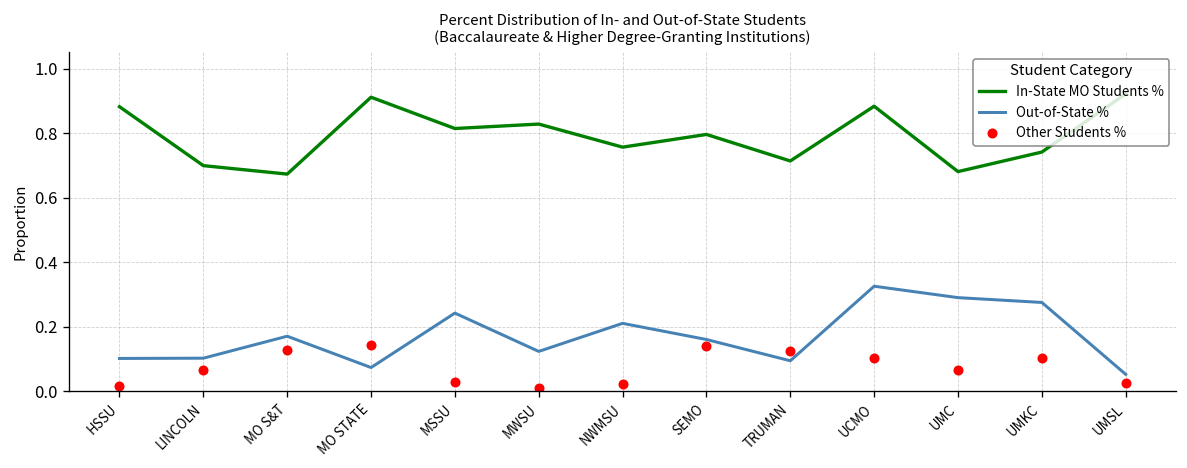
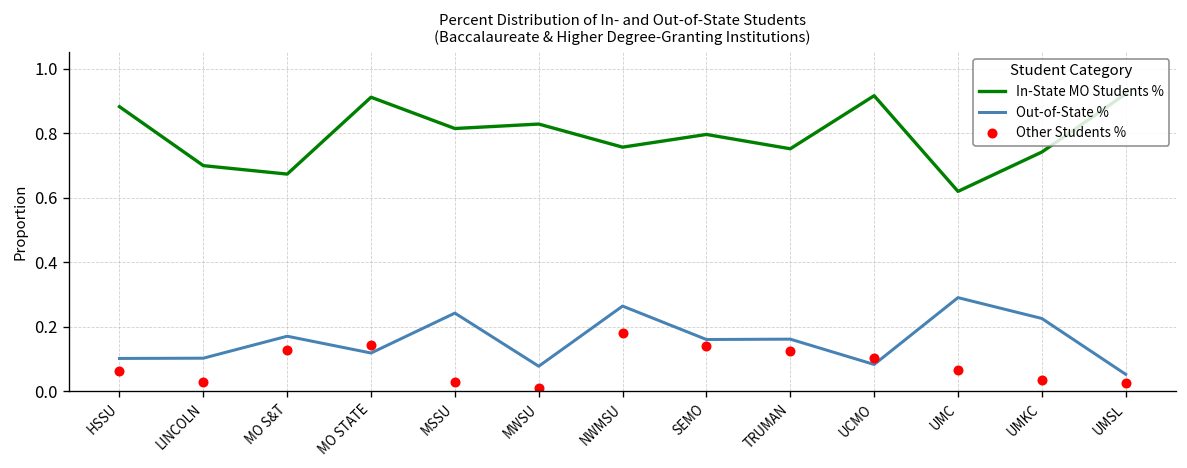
  {
    "In-State MO Students %": {
      "HSSU": 0.88,
      "LINCOLN": 0.70,
      "MO S&T": 0.67,
      "MO STATE": 0.91,
      "MSSU": 0.81,
      "MWSU": 0.83,
      "NWMSU": 0.76,
      "SEMO": 0.80,
-     "TRUMAN": 0.71,
-     "UCMO": 0.88,
-     "UMC": 0.68,
+     "TRUMAN": 0.75,
+     "UCMO": 0.92,
+     "UMC": 0.62,
      "UMKC": 0.74
    },
    "Out-of-State %": {
      "HSSU": 0.10,
      "LINCOLN": 0.10,
      "MO S&T": 0.17,
-     "MO STATE": 0.07,
+     "MO STATE": 0.12,
      "MSSU": 0.24,
-     "MWSU": 0.12,
-     "NWMSU": 0.21,
+     "MWSU": 0.08,
+     "NWMSU": 0.26,
      "SEMO": 0.16,
-     "TRUMAN": 0.09,
-     "UCMO": 0.33,
+     "TRUMAN": 0.16,
+     "UCMO": 0.08,
      "UMC": 0.29,
-     "UMKC": 0.27,
+     "UMKC": 0.23,
      "UMSL": 0.05
    },
    "Other Students %": {
-     "HSSU": 0.02,
-     "LINCOLN": 0.06,
+     "HSSU": 0.06,
+     "LINCOLN": 0.03,
      "MO S&T": 0.13,
      "MO STATE": 0.14,
      "MSSU": 0.03,
      "MWSU": 0.01,
-     "NWMSU": 0.02,
+     "NWMSU": 0.18,
      "SEMO": 0.14,
      "TRUMAN": 0.13,
      "UCMO": 0.10,
      "UMC": 0.06,
-     "UMKC": 0.10,
+     "UMKC": 0.03,
      "UMSL": 0.03
    }
  }
